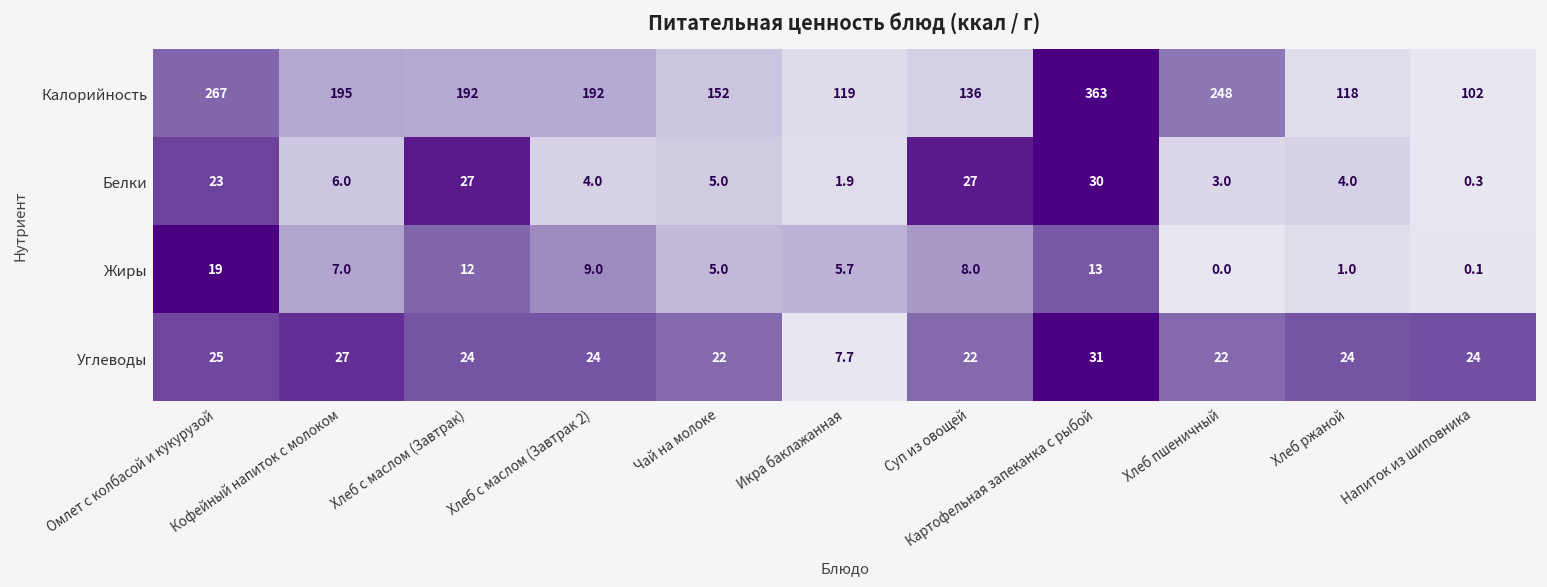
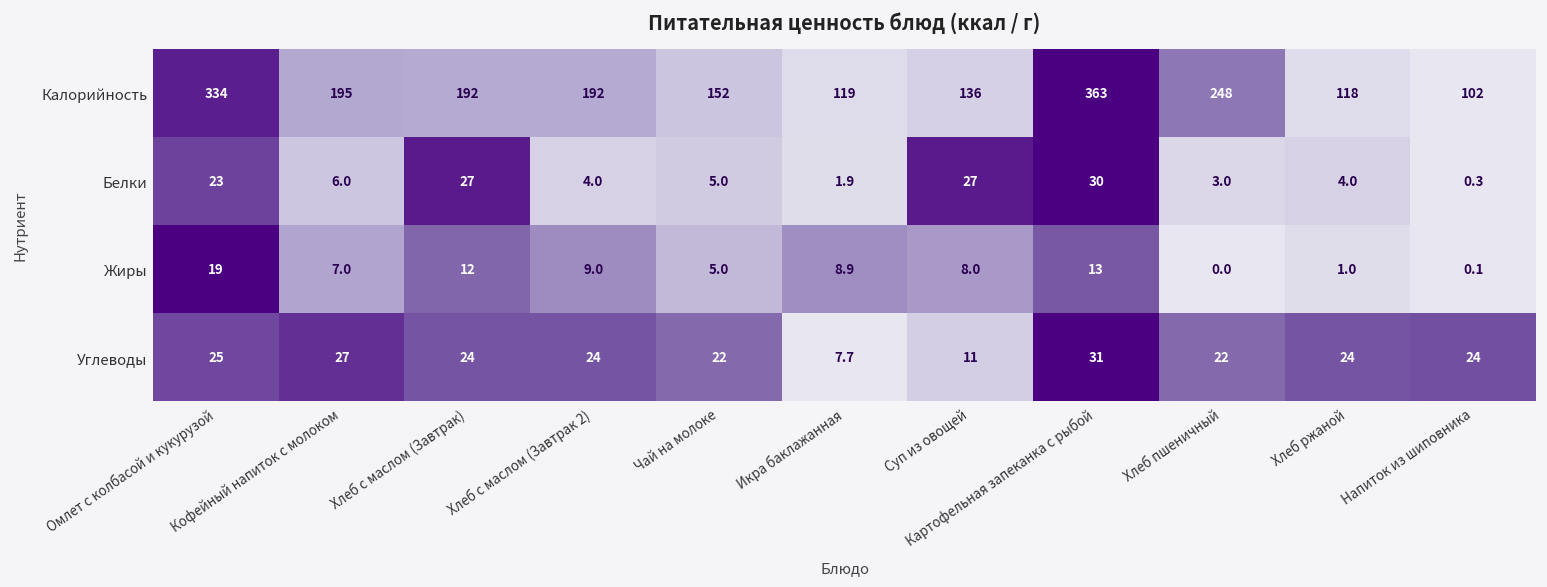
  {
    "Калорийность": {
-     "Омлет с колбасой и кукурузой": 267,
+     "Омлет с колбасой и кукурузой": 334,
      "Кофейный напиток с молоком": 195,
      "Хлеб с маслом (Завтрак)": 192,
      "Хлеб с маслом (Завтрак 2)": 192,
      "Чай на молоке": 152,
      "Икра баклажанная": 119,
      "Суп из овощей": 136,
      "Картофельная запеканка с рыбой": 363,
      "Хлеб пшеничный": 248,
      "Хлеб ржаной": 118,
      "Напиток из шиповника": 102
    },
    "Белки": {
      "Омлет с колбасой и кукурузой": 23,
      "Кофейный напиток с молоком": 6.0,
      "Хлеб с маслом (Завтрак)": 27,
      "Хлеб с маслом (Завтрак 2)": 4.0,
      "Чай на молоке": 5.0,
      "Икра баклажанная": 1.9,
      "Суп из овощей": 27,
      "Картофельная запеканка с рыбой": 30,
      "Хлеб пшеничный": 3.0,
      "Хлеб ржаной": 4.0,
      "Напиток из шиповника": 0.3
    },
    "Жиры": {
      "Омлет с колбасой и кукурузой": 19,
      "Кофейный напиток с молоком": 7.0,
      "Хлеб с маслом (Завтрак)": 12,
      "Хлеб с маслом (Завтрак 2)": 9.0,
      "Чай на молоке": 5.0,
-     "Икра баклажанная": 5.7,
+     "Икра баклажанная": 8.9,
      "Суп из овощей": 8.0,
      "Картофельная запеканка с рыбой": 13,
      "Хлеб пшеничный": 0.0,
      "Хлеб ржаной": 1.0,
      "Напиток из шиповника": 0.1
    },
    "Углеводы": {
      "Омлет с колбасой и кукурузой": 25,
      "Кофейный напиток с молоком": 27,
      "Хлеб с маслом (Завтрак)": 24,
      "Хлеб с маслом (Завтрак 2)": 24,
      "Чай на молоке": 22,
      "Икра баклажанная": 7.7,
-     "Суп из овощей": 22,
+     "Суп из овощей": 11,
      "Картофельная запеканка с рыбой": 31,
      "Хлеб пшеничный": 22,
      "Хлеб ржаной": 24,
      "Напиток из шиповника": 24
    }
  }
